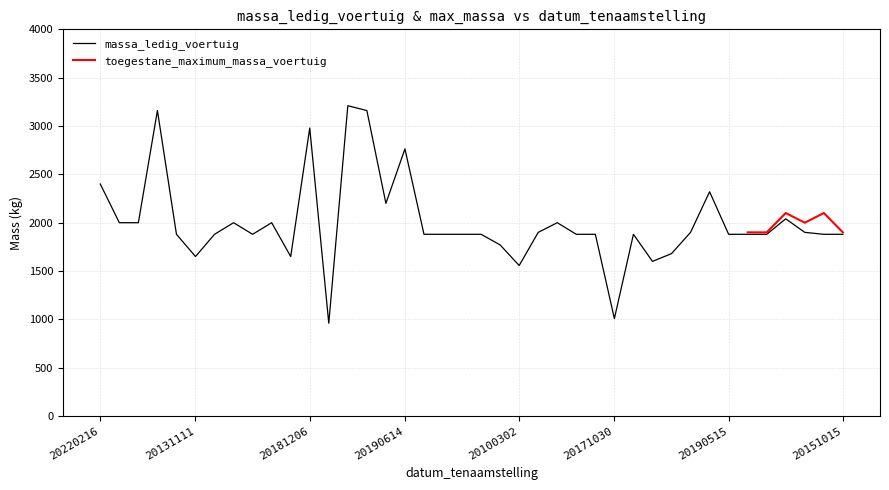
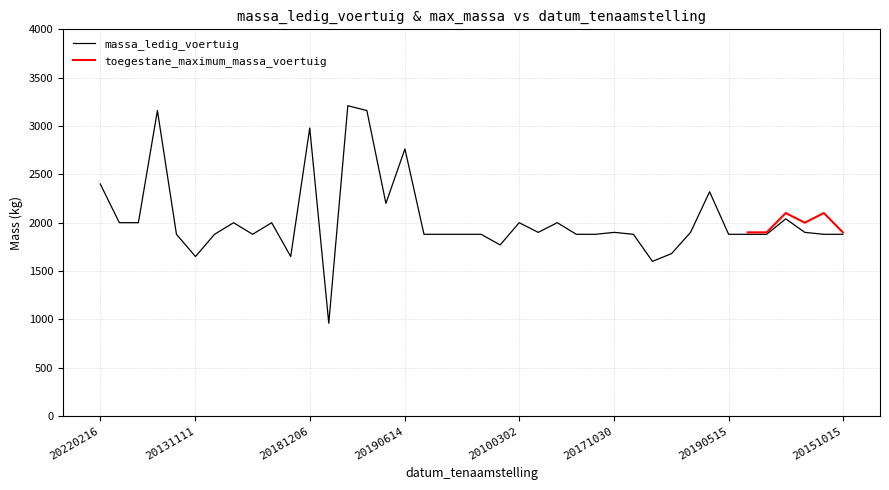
  {
    "massa_ledig_voertuig": {
      "20131111": 1700,
      "20181206": 3000,
      "20190614": 2800,
-     "20100302": 1600,
-     "20171030": 1000,
+     "20100302": 2000,
+     "20171030": 1900,
      "20190515": 1900
    }
  }
